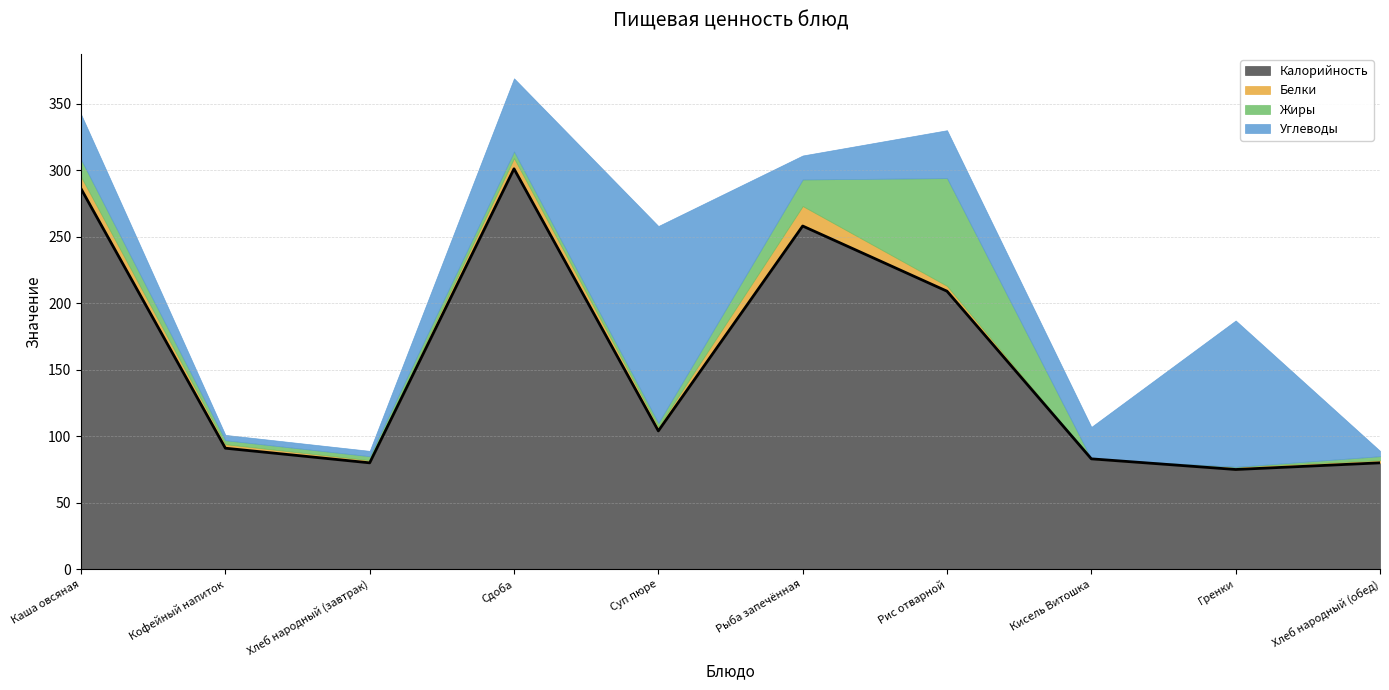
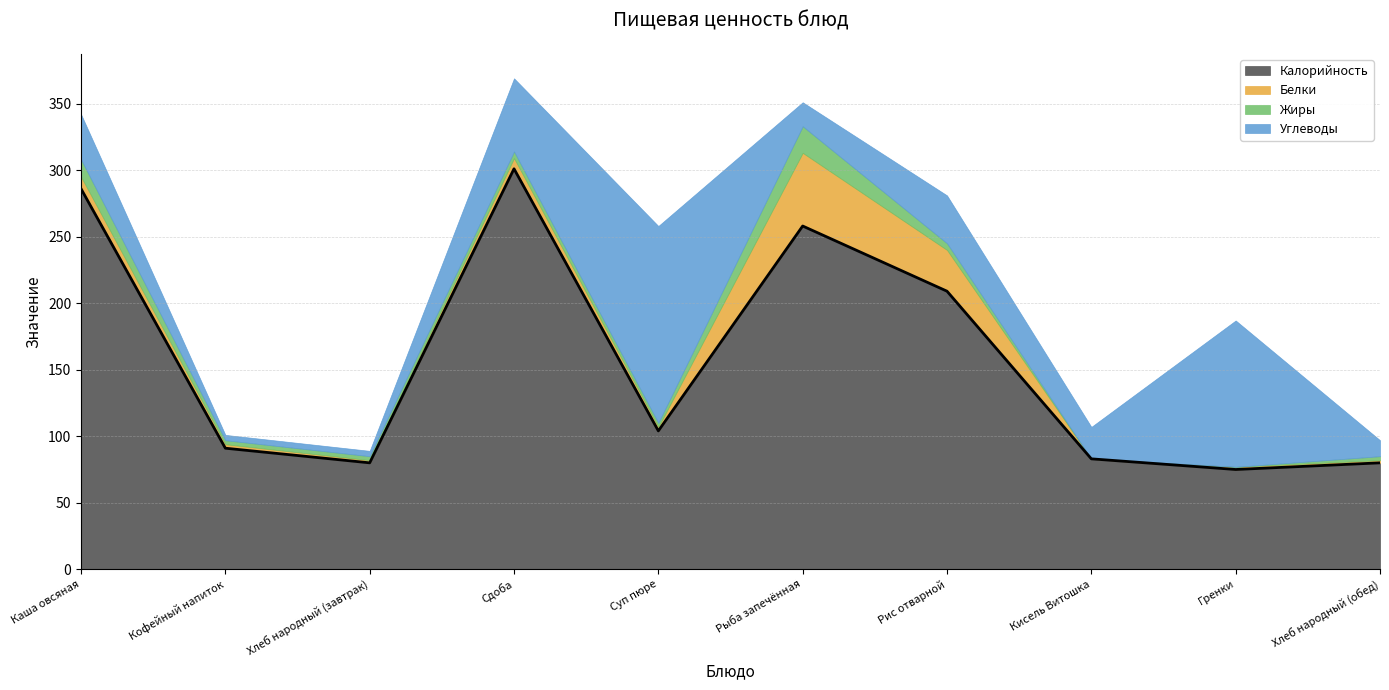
  {
    "Калорийность": {
      "Каша овсяная": 286,
      "Кофейный напиток": 91,
      "Хлеб народный (завтрак)": 80,
      "Сдоба": 301,
      "Суп пюре": 104,
      "Рыба запечённая": 258,
      "Рис отварной": 209,
      "Гренки": 75,
      "Хлеб народный (обед)": 80
    },
    "Белки": {
      "Каша овсяная": 9,
      "Кофейный напиток": 3,
      "Хлеб народный (завтрак)": 2,
      "Сдоба": 8,
      "Суп пюре": 3,
-     "Рыба запечённая": 15,
-     "Рис отварной": 4,
+     "Рыба запечённая": 55,
+     "Рис отварной": 31,
      "Хлеб народный (обед)": 2
    },
    "Жиры": {
      "Каша овсяная": 13,
      "Кофейный напиток": 3,
      "Хлеб народный (завтрак)": 3,
      "Сдоба": 5,
      "Суп пюре": 3,
      "Рыба запечённая": 20,
-     "Рис отварной": 81,
+     "Рис отварной": 5,
      "Хлеб народный (обед)": 3
    },
    "Углеводы": {
      "Каша овсяная": 34,
      "Кофейный напиток": 4,
      "Хлеб народный (завтрак)": 4,
      "Сдоба": 55,
      "Суп пюре": 148,
      "Рыба запечённая": 18,
      "Рис отварной": 36,
      "Кисель Витошка": 24,
      "Гренки": 110,
-     "Хлеб народный (обед)": 4
+     "Хлеб народный (обед)": 12
    }
  }
